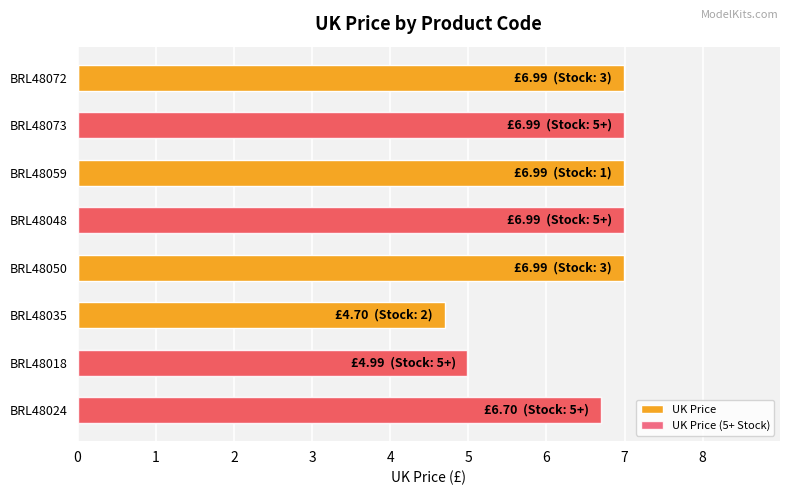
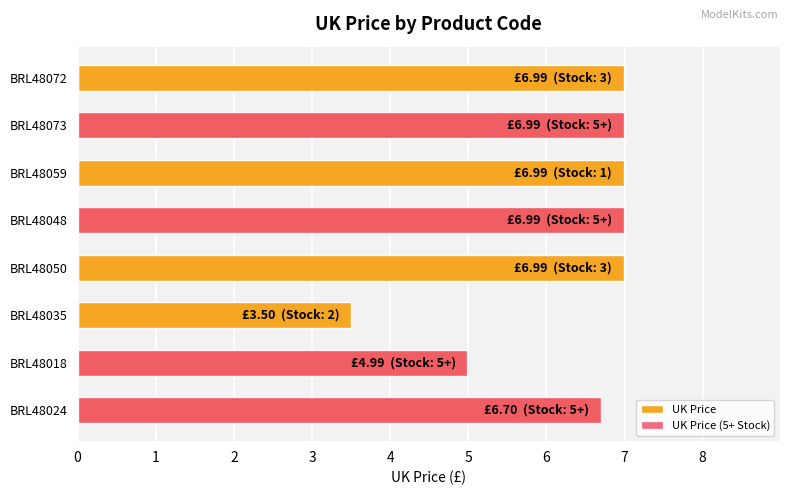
  {
    "UK Price": {
      "BRL48072": "£6.99",
      "BRL48073": "£6.99",
      "BRL48059": "£6.99",
      "BRL48048": "£6.99",
      "BRL48050": "£6.99",
-     "BRL48035": "£4.70",
+     "BRL48035": "£3.50",
      "BRL48018": "£4.99",
      "BRL48024": "£6.70"
    },
    "UK Price (5+ Stock)": {
      "BRL48073": "£6.99",
      "BRL48048": "£6.99",
      "BRL48018": "£4.99",
      "BRL48024": "£6.70"
    }
  }
